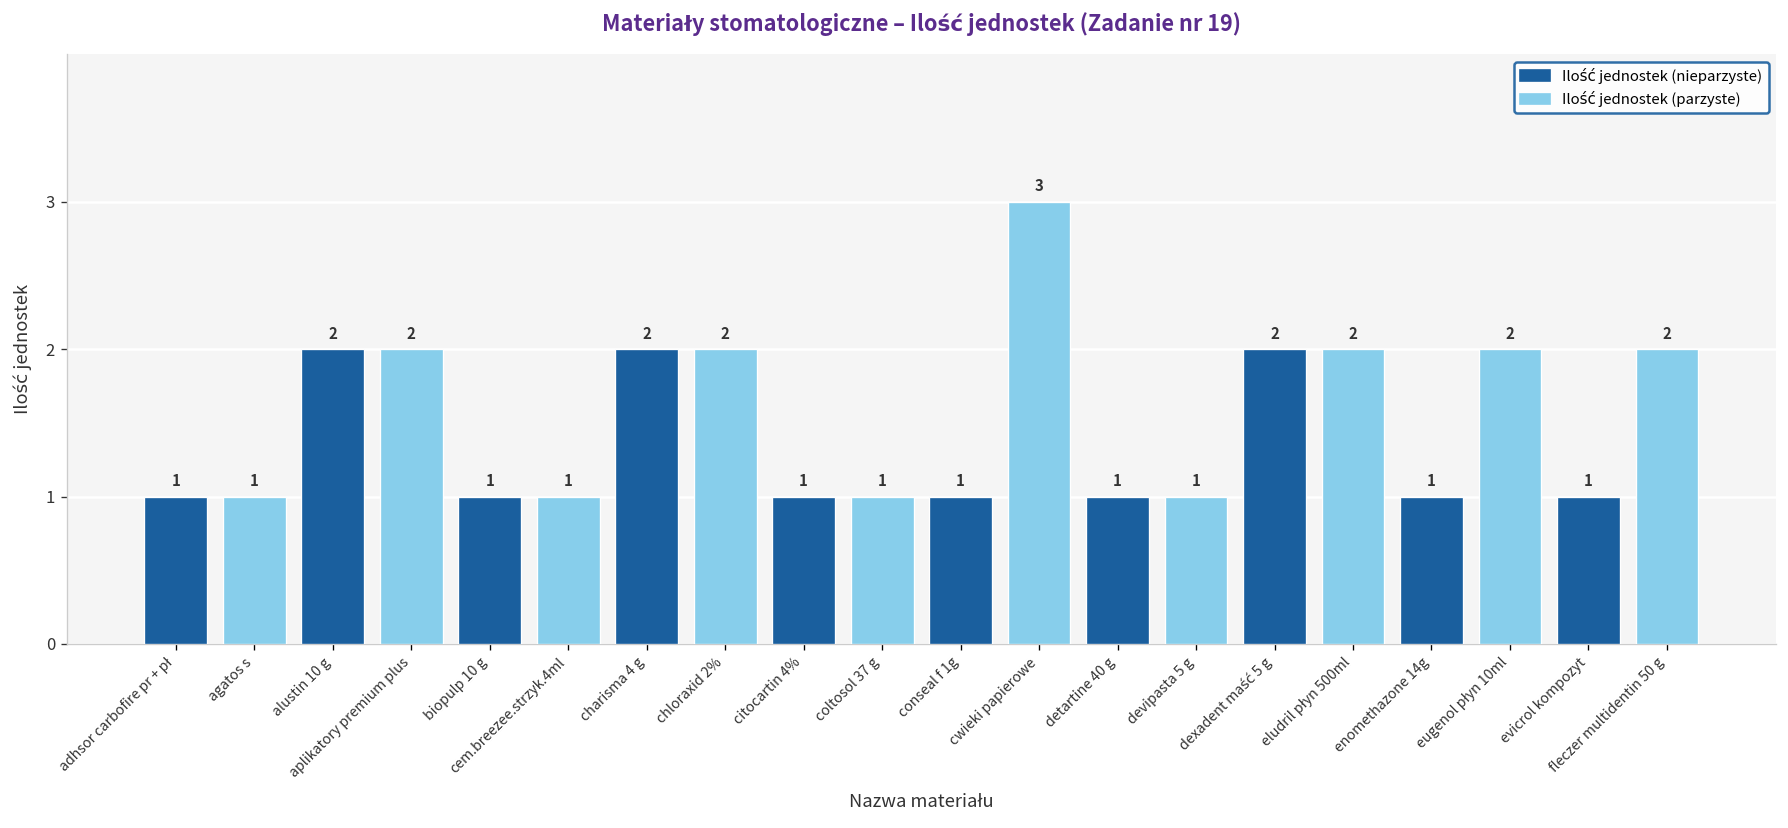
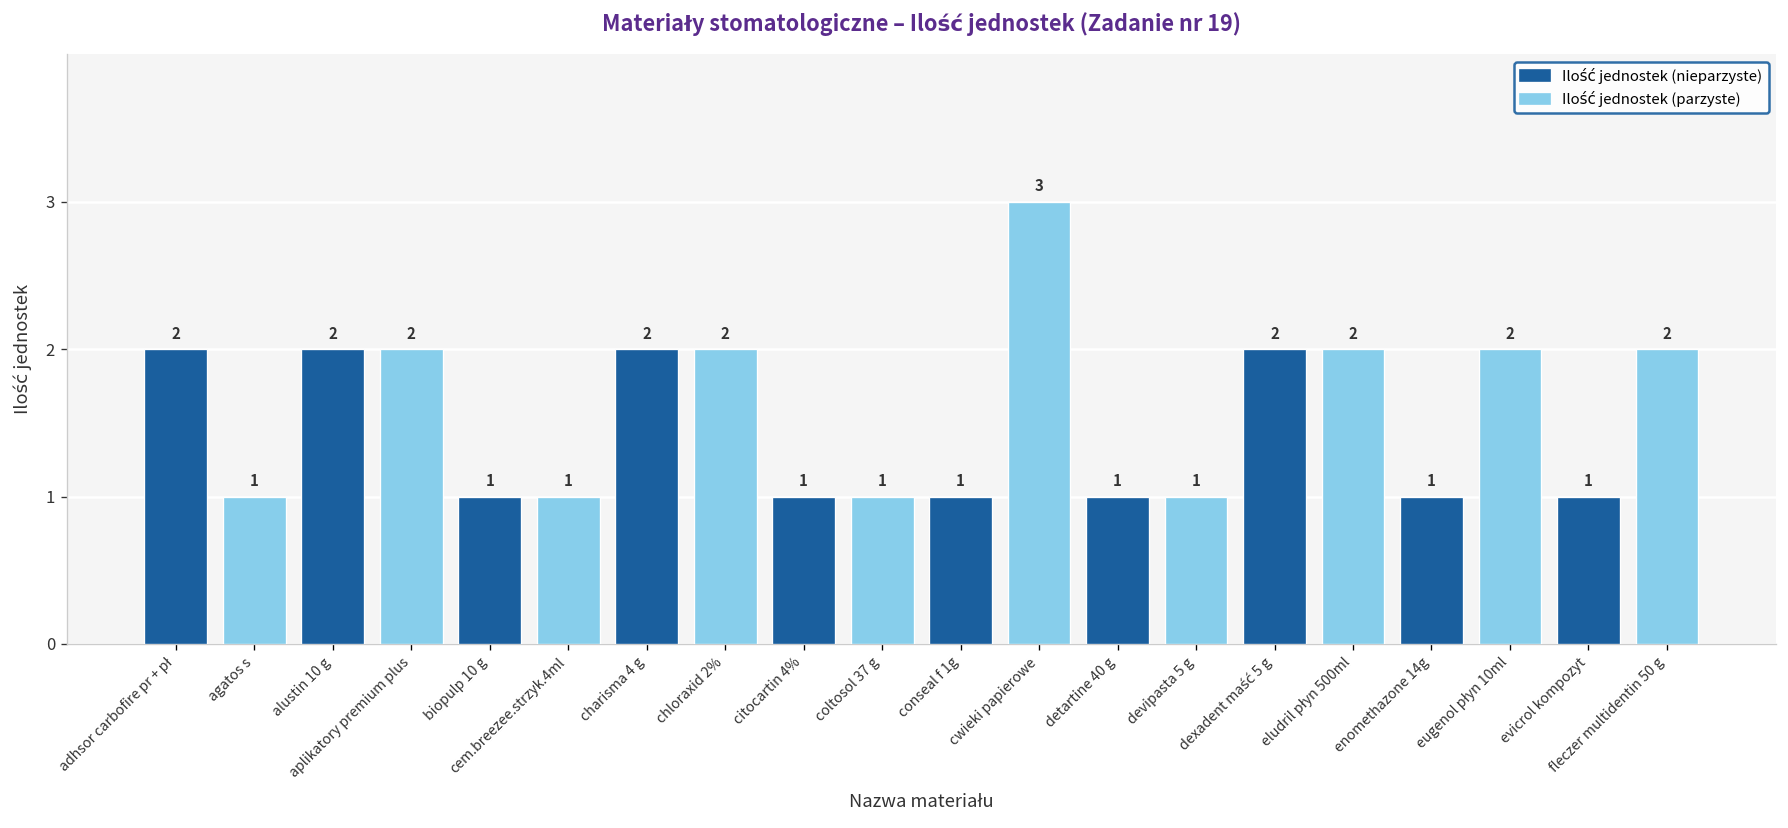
  {
-   "adhsor carbofire pr + pł": 1,
+   "adhsor carbofire pr + pł": 2,
    "agatos s": 1,
    "alustin 10 g": 2,
    "aplikatory premium plus": 2,
    "biopulp 10 g": 1,
    "cem.breezee.strzyk.4ml": 1,
    "charisma 4 g": 2,
    "chloraxid 2%": 2,
    "citocartin 4%": 1,
    "coltosol 37 g": 1,
    "conseal f 1g": 1,
    "cwieki papierowe": 3,
    "detartine 40 g": 1,
    "devipasta 5 g": 1,
    "dexadent maść 5 g": 2,
    "eludril płyn 500ml": 2,
    "enomethazone 14g": 1,
    "eugenol płyn 10ml": 2,
    "evicrol kompozyt": 1,
    "fleczer multidentin 50 g": 2
  }
